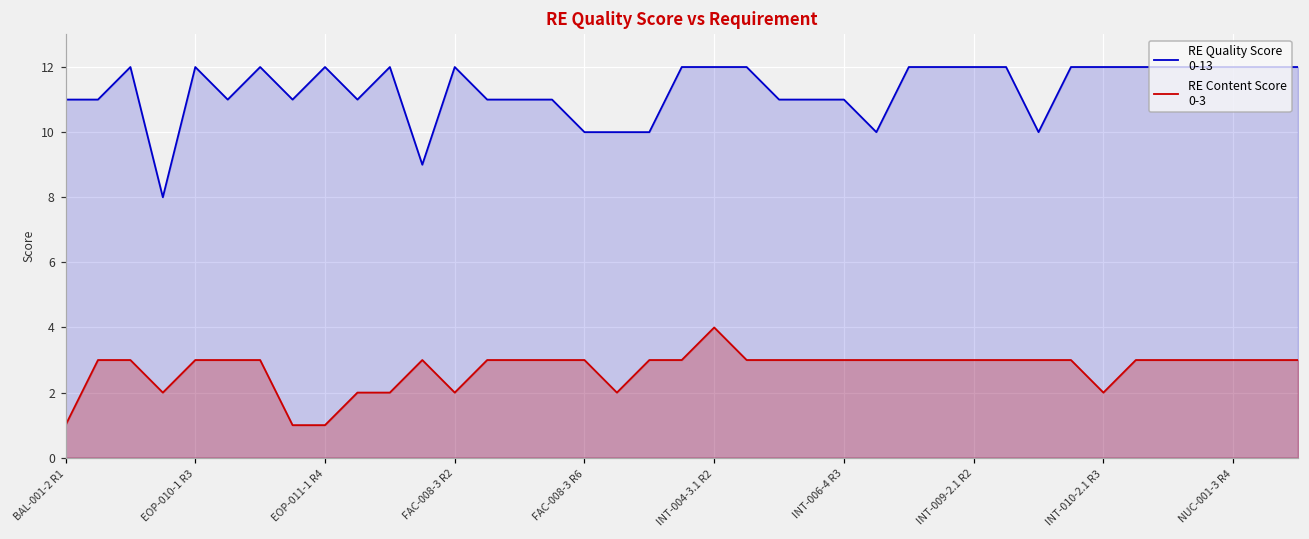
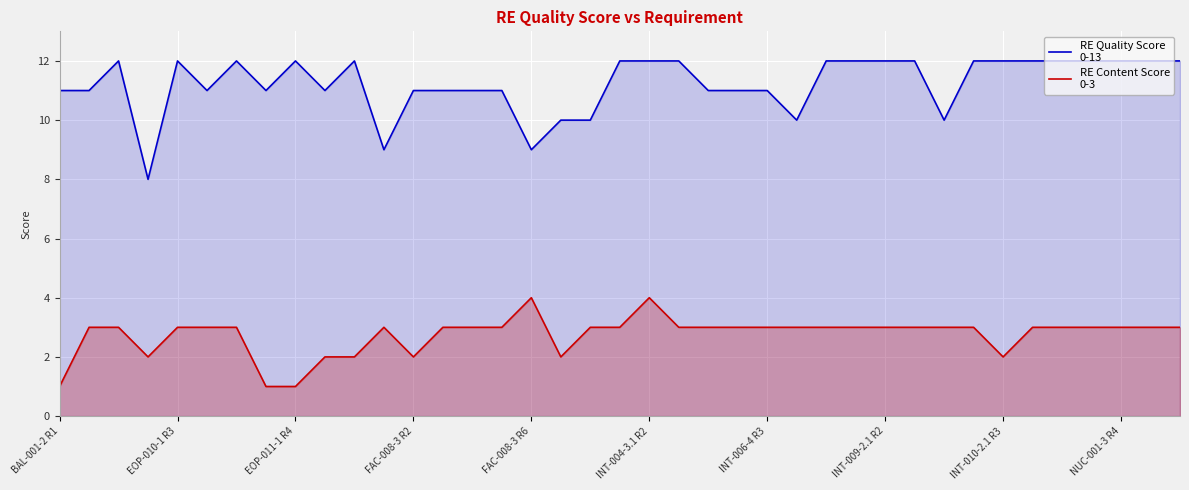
  {
    "RE Quality Score 0-13": {
      "BAL-001-2 R1": 11,
      "EOP-010-1 R3": 12,
      "EOP-011-1 R4": 12,
-     "FAC-008-3 R2": 12,
-     "FAC-008-3 R6": 10,
+     "FAC-008-3 R2": 11,
+     "FAC-008-3 R6": 9,
      "INT-004-3.1 R2": 12,
      "INT-006-4 R3": 11,
      "INT-009-2.1 R2": 12,
      "INT-010-2.1 R3": 12
    },
    "RE Content Score 0-3": {
      "BAL-001-2 R1": 1,
      "EOP-010-1 R3": 3,
      "EOP-011-1 R4": 1,
      "FAC-008-3 R2": 2,
-     "FAC-008-3 R6": 3,
+     "FAC-008-3 R6": 4,
      "INT-004-3.1 R2": 4,
      "INT-006-4 R3": 3,
      "INT-009-2.1 R2": 3,
      "INT-010-2.1 R3": 2,
      "NUC-001-3 R4": 3
    }
  }
